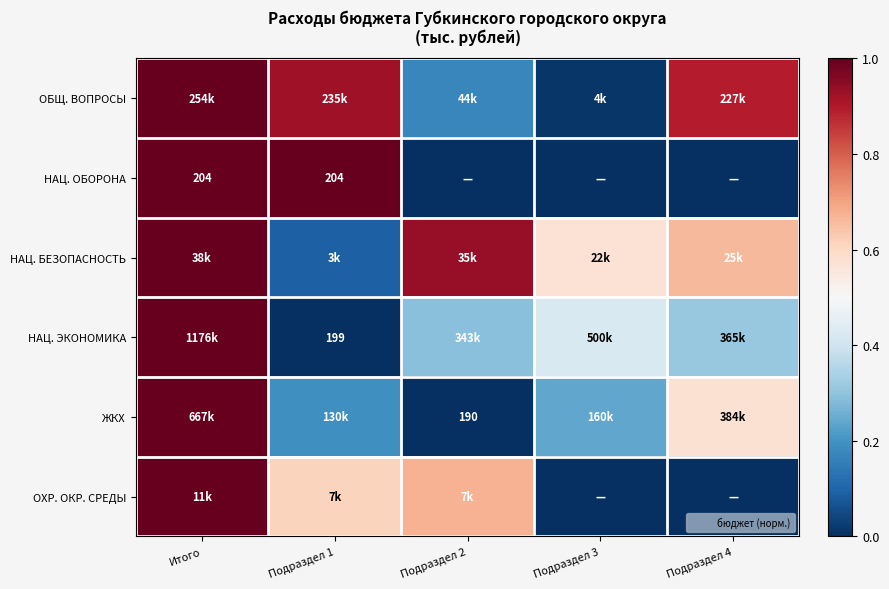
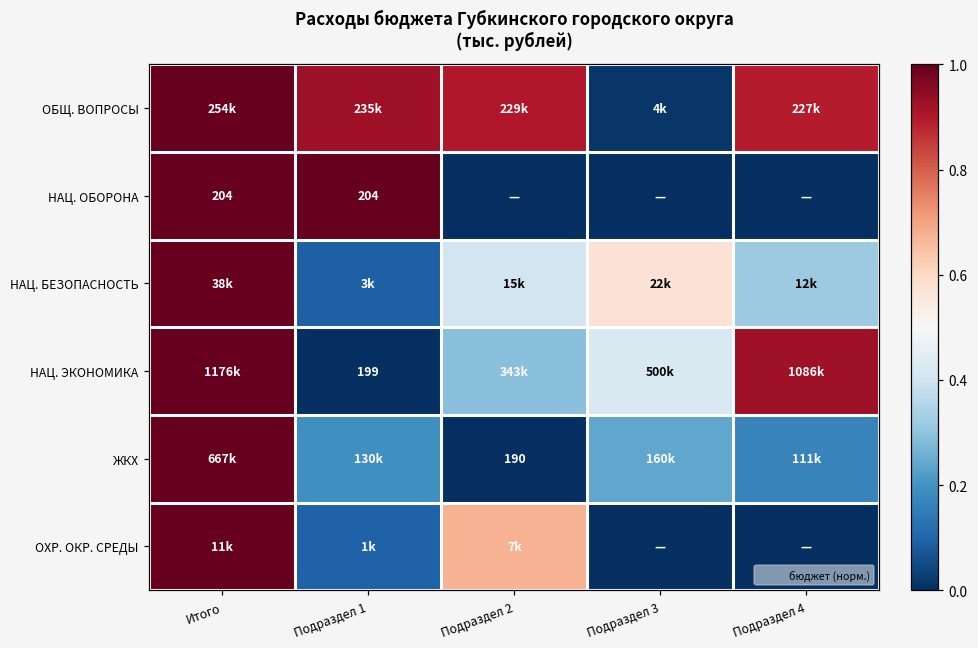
  {
    "ОБЩ. ВОПРОСЫ": {
      "Итого": "254k",
      "Подраздел 1": "235k",
-     "Подраздел 2": "44k",
+     "Подраздел 2": "229k",
      "Подраздел 3": "4k",
      "Подраздел 4": "227k"
    },
    "НАЦ. ОБОРОНА": {
      "Итого": "204",
      "Подраздел 1": "204"
    },
    "НАЦ. БЕЗОПАСНОСТЬ": {
      "Итого": "38k",
      "Подраздел 1": "3k",
-     "Подраздел 2": "35k",
+     "Подраздел 2": "15k",
      "Подраздел 3": "22k",
-     "Подраздел 4": "25k"
+     "Подраздел 4": "12k"
    },
    "НАЦ. ЭКОНОМИКА": {
      "Итого": "1176k",
      "Подраздел 1": "199",
      "Подраздел 2": "343k",
      "Подраздел 3": "500k",
-     "Подраздел 4": "365k"
+     "Подраздел 4": "1086k"
    },
    "ЖКХ": {
      "Итого": "667k",
      "Подраздел 1": "130k",
      "Подраздел 2": "190",
      "Подраздел 3": "160k",
-     "Подраздел 4": "384k"
+     "Подраздел 4": "111k"
    },
    "ОХР. ОКР. СРЕДЫ": {
      "Итого": "11k",
-     "Подраздел 1": "7k",
+     "Подраздел 1": "1k",
      "Подраздел 2": "7k"
    }
  }
